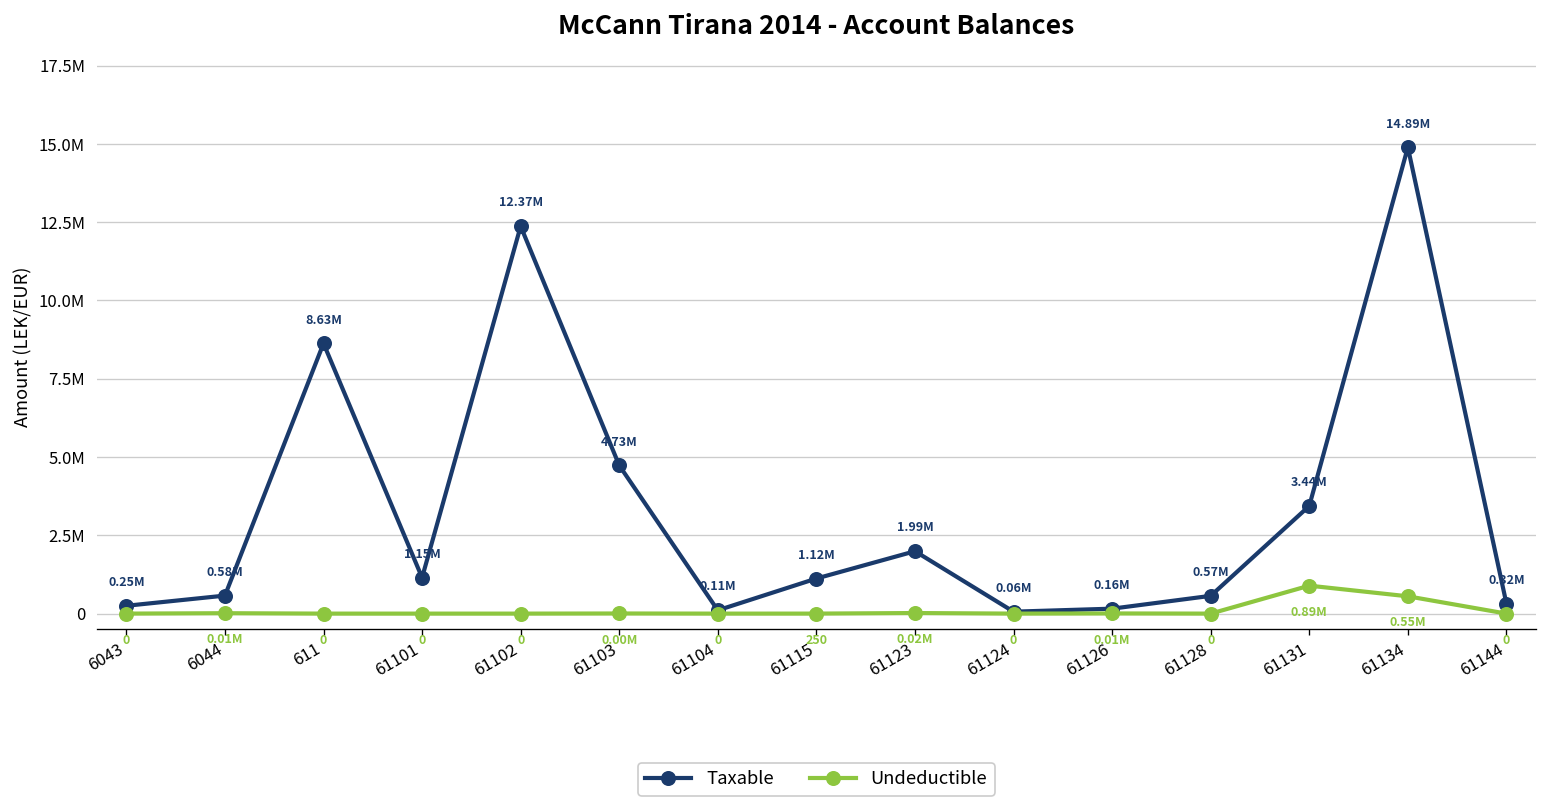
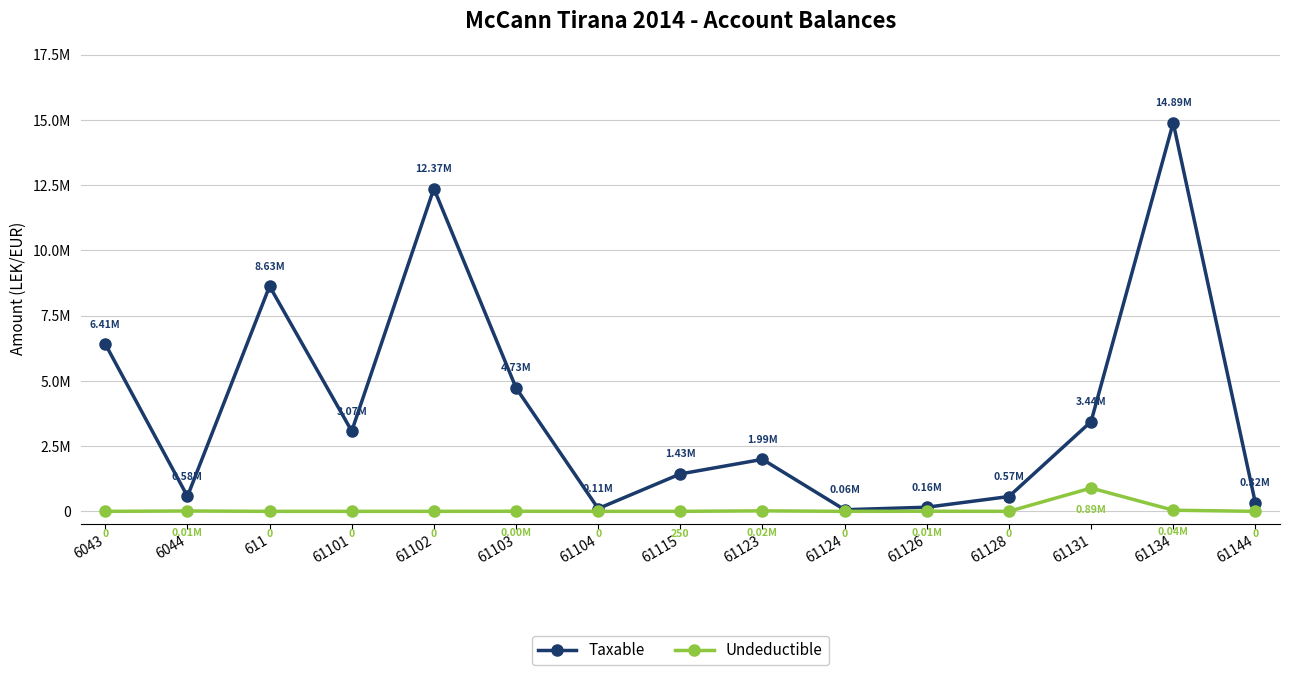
  {
    "Taxable": {
-     "6043": "0.25M",
+     "6043": "6.41M",
      "6044": "0.58M",
      "611": "8.63M",
-     "61101": "1.15M",
+     "61101": "3.07M",
      "61102": "12.37M",
      "61103": "4.73M",
      "61104": "0.11M",
-     "61115": "1.12M",
+     "61115": "1.43M",
      "61123": "1.99M",
      "61126": "0.16M",
      "61128": "0.57M",
      "61131": "3.44M",
      "61134": "14.89M",
      "61144": "0.32M"
    },
    "Undeductible": {
      "6043": "0",
      "6044": "0.01M",
      "611": "0",
      "61101": "0",
      "61102": "0",
      "61104": "0",
      "61115": "250",
      "61123": "0.02M",
      "61126": "0.01M",
      "61128": "0",
      "61131": "0.89M",
-     "61134": "0.55M",
+     "61134": "0.04M",
      "61144": "0"
    }
  }
